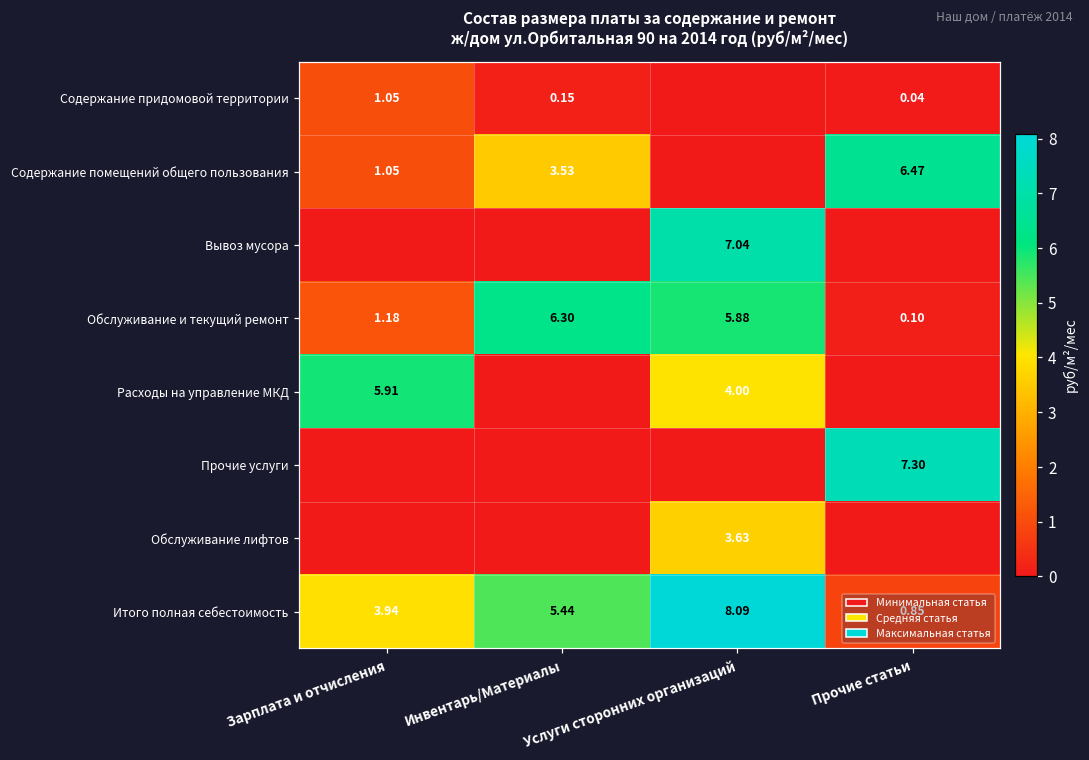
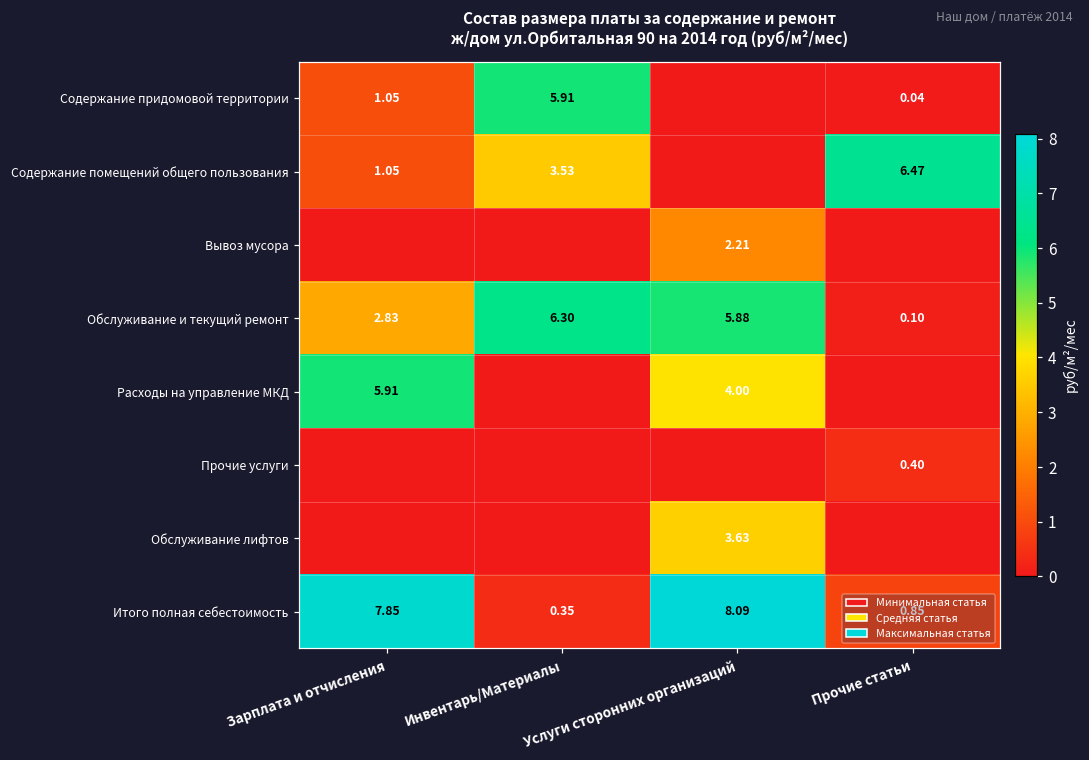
  {
    "Содержание придомовой территории": {
      "Зарплата и отчисления": 1.05,
-     "Инвентарь/Материалы": 0.15,
+     "Инвентарь/Материалы": 5.91,
      "Прочие статьи": 0.04
    },
    "Содержание помещений общего пользования": {
      "Зарплата и отчисления": 1.05,
      "Инвентарь/Материалы": 3.53,
      "Прочие статьи": 6.47
    },
    "Вывоз мусора": {
-     "Услуги сторонних организаций": 7.04
+     "Услуги сторонних организаций": 2.21
    },
    "Обслуживание и текущий ремонт": {
-     "Зарплата и отчисления": 1.18,
+     "Зарплата и отчисления": 2.83,
      "Инвентарь/Материалы": 6.30,
      "Услуги сторонних организаций": 5.88,
      "Прочие статьи": 0.10
    },
    "Расходы на управление МКД": {
      "Зарплата и отчисления": 5.91,
      "Услуги сторонних организаций": 4.00
    },
    "Прочие услуги": {
-     "Прочие статьи": 7.30
+     "Прочие статьи": 0.40
    },
    "Обслуживание лифтов": {
      "Услуги сторонних организаций": 3.63
    },
    "Итого полная себестоимость": {
-     "Зарплата и отчисления": 3.94,
-     "Инвентарь/Материалы": 5.44,
+     "Зарплата и отчисления": 7.85,
+     "Инвентарь/Материалы": 0.35,
      "Услуги сторонних организаций": 8.09
    }
  }
